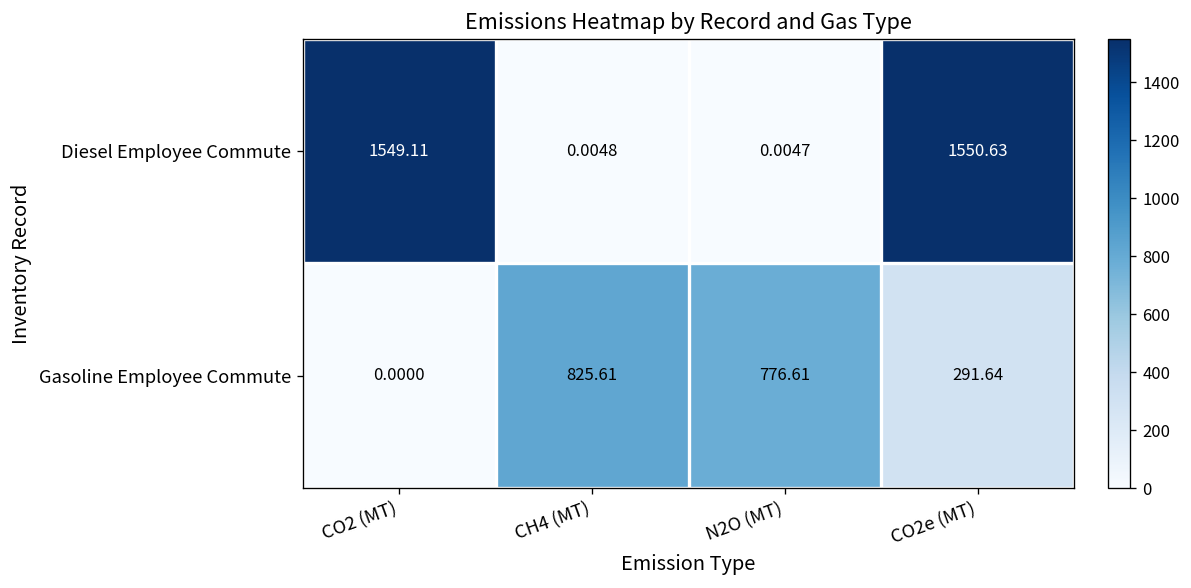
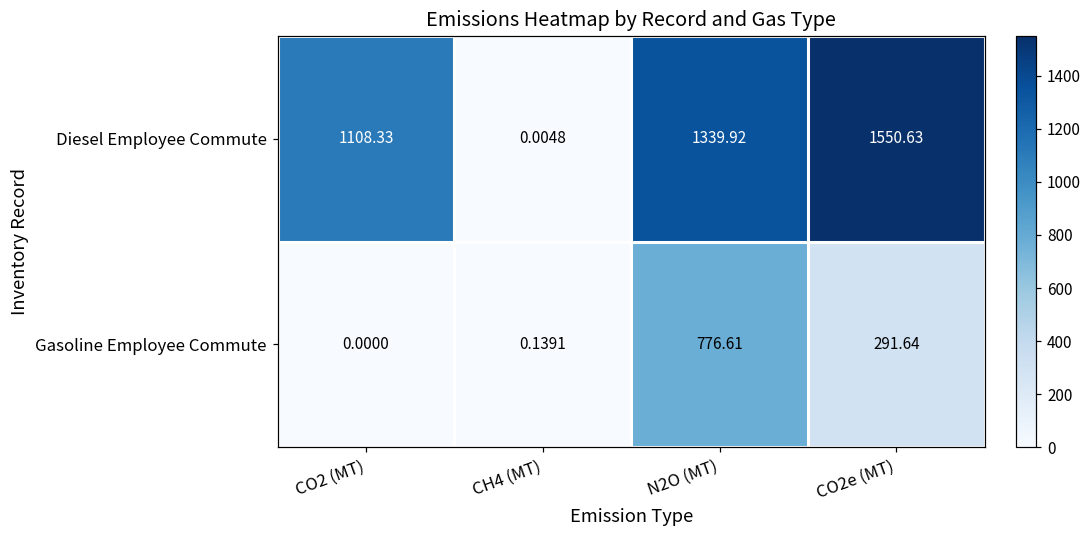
  {
    "Diesel Employee Commute": {
-     "CO2 (MT)": 1549.11,
+     "CO2 (MT)": 1108.33,
      "CH4 (MT)": 0.0048,
-     "N2O (MT)": 0.0047,
+     "N2O (MT)": 1339.92,
      "CO2e (MT)": 1550.63
    },
    "Gasoline Employee Commute": {
      "CO2 (MT)": 0.0000,
-     "CH4 (MT)": 825.61,
+     "CH4 (MT)": 0.1391,
      "N2O (MT)": 776.61,
      "CO2e (MT)": 291.64
    }
  }
